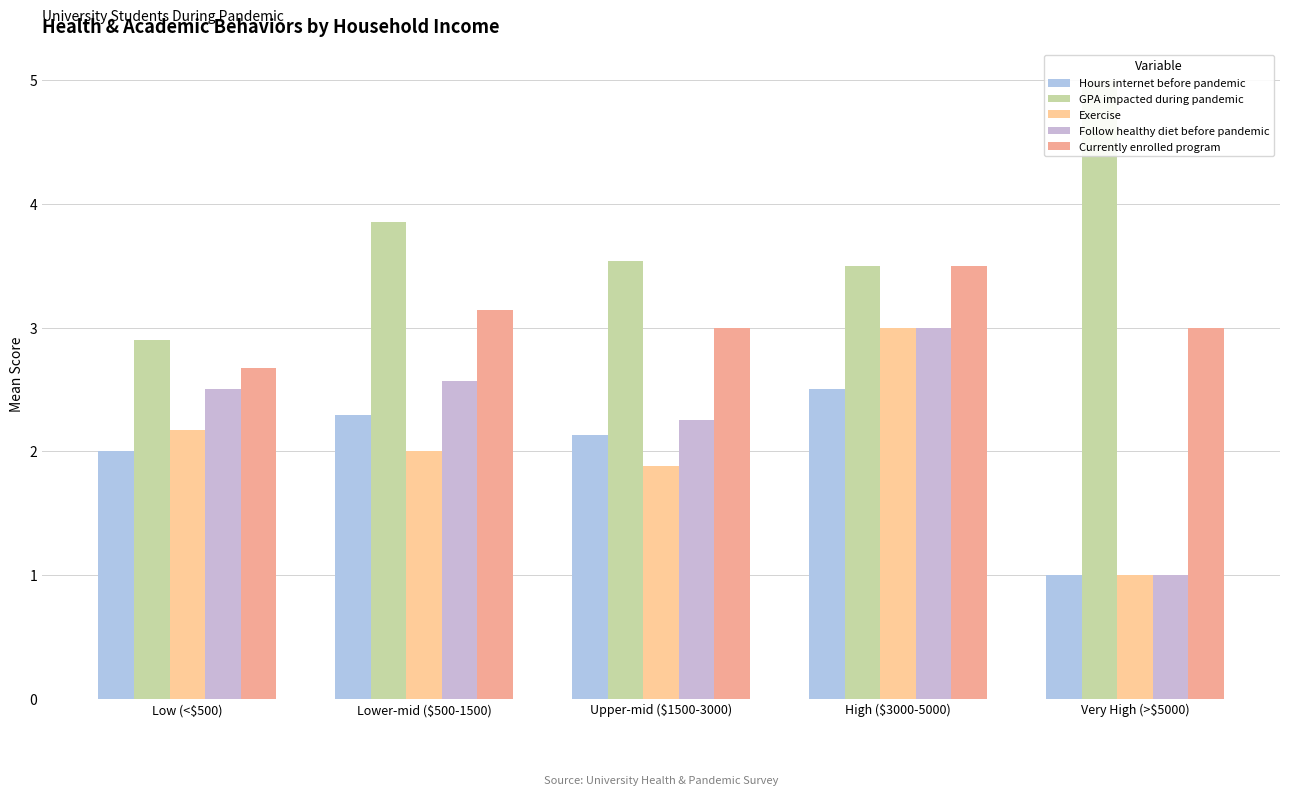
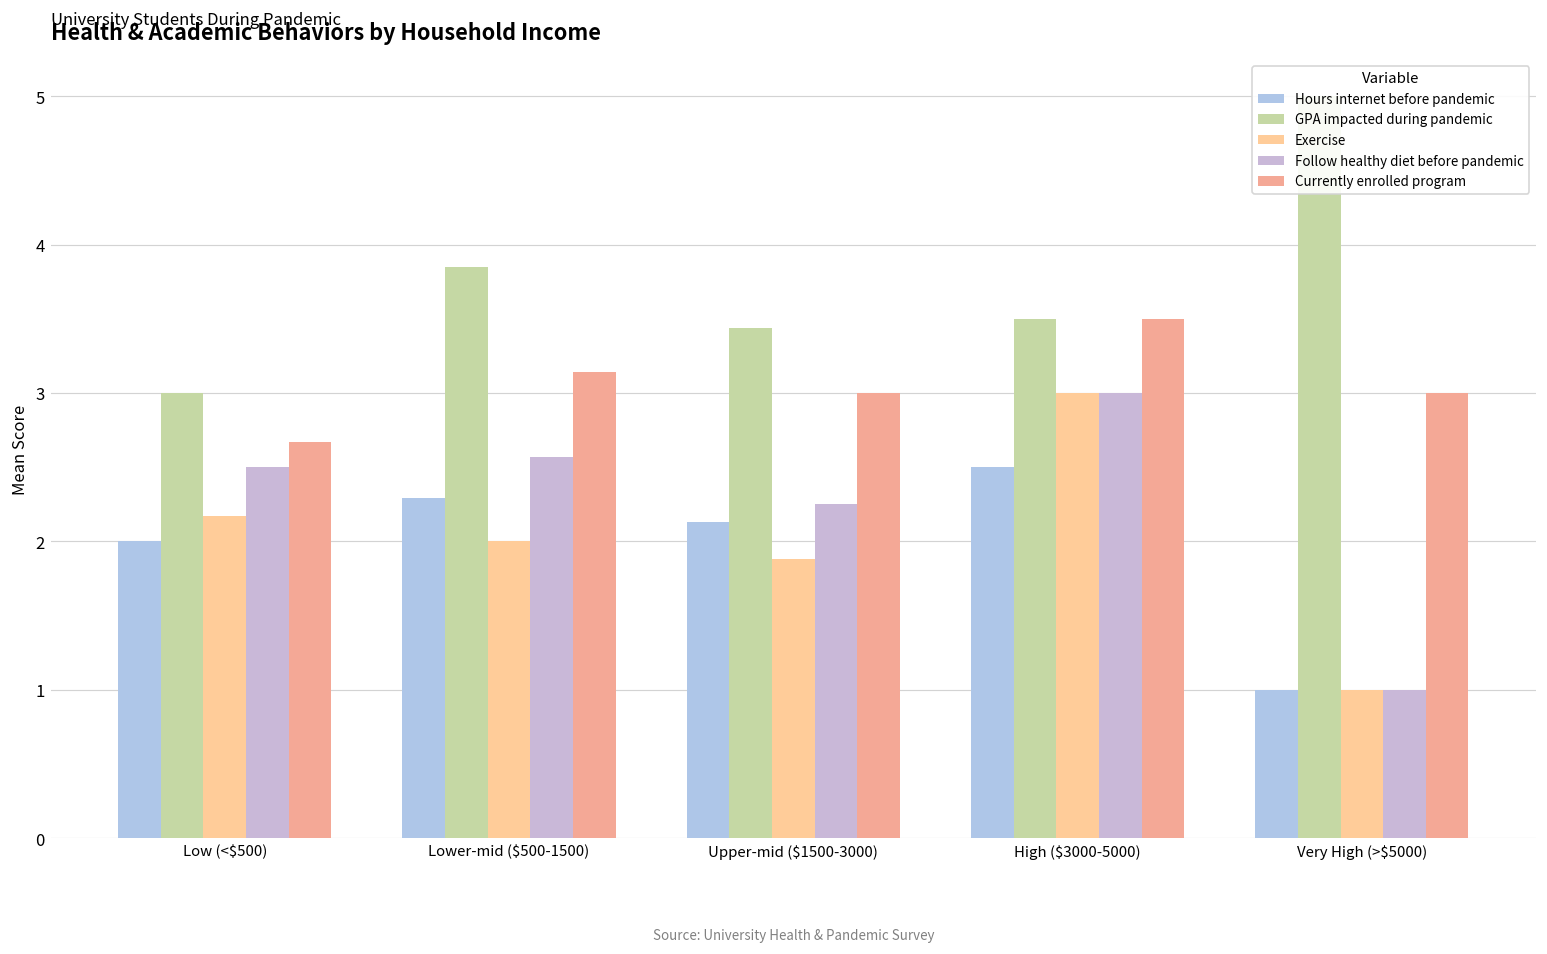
  {
    "GPA impacted during pandemic": {
-     "Low (<$500)": 2.9,
+     "Low (<$500)": 3.0,
      "Lower-mid ($500-1500)": 3.85,
-     "Upper-mid ($1500-3000)": 3.54,
+     "Upper-mid ($1500-3000)": 3.44,
      "High ($3000-5000)": 3.50
    }
  }
